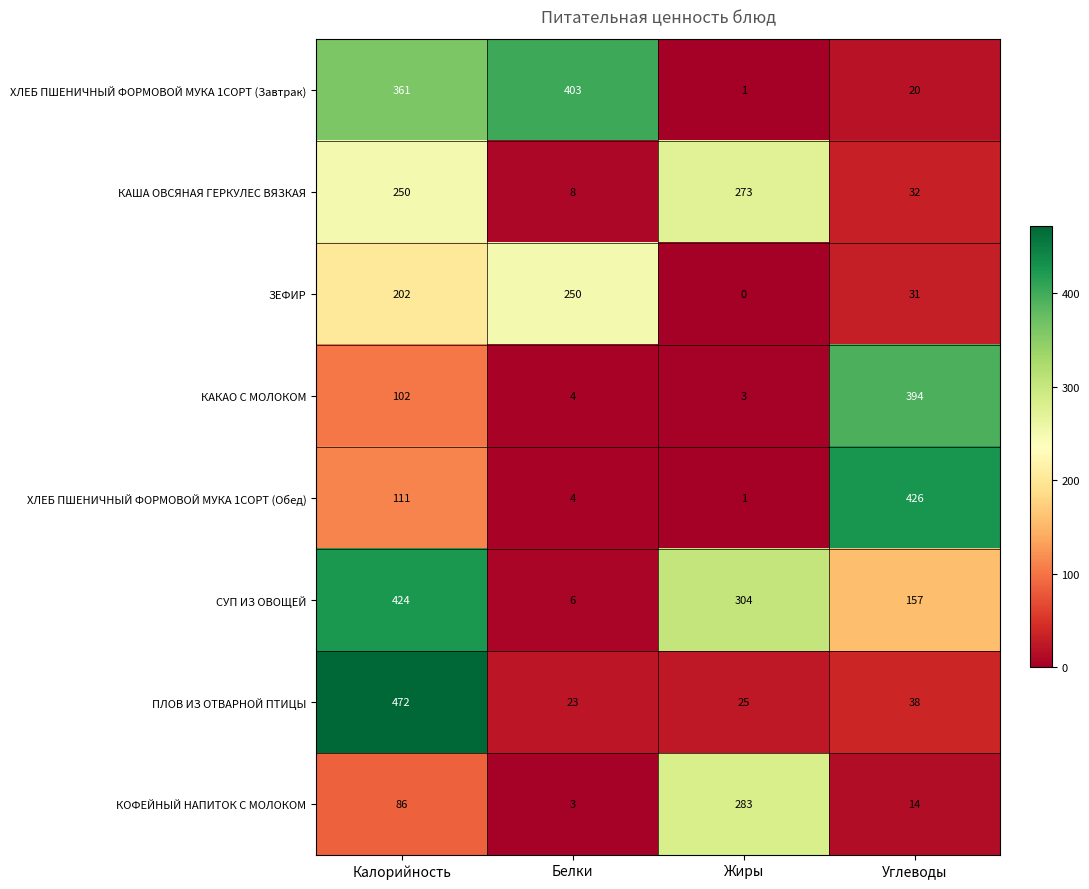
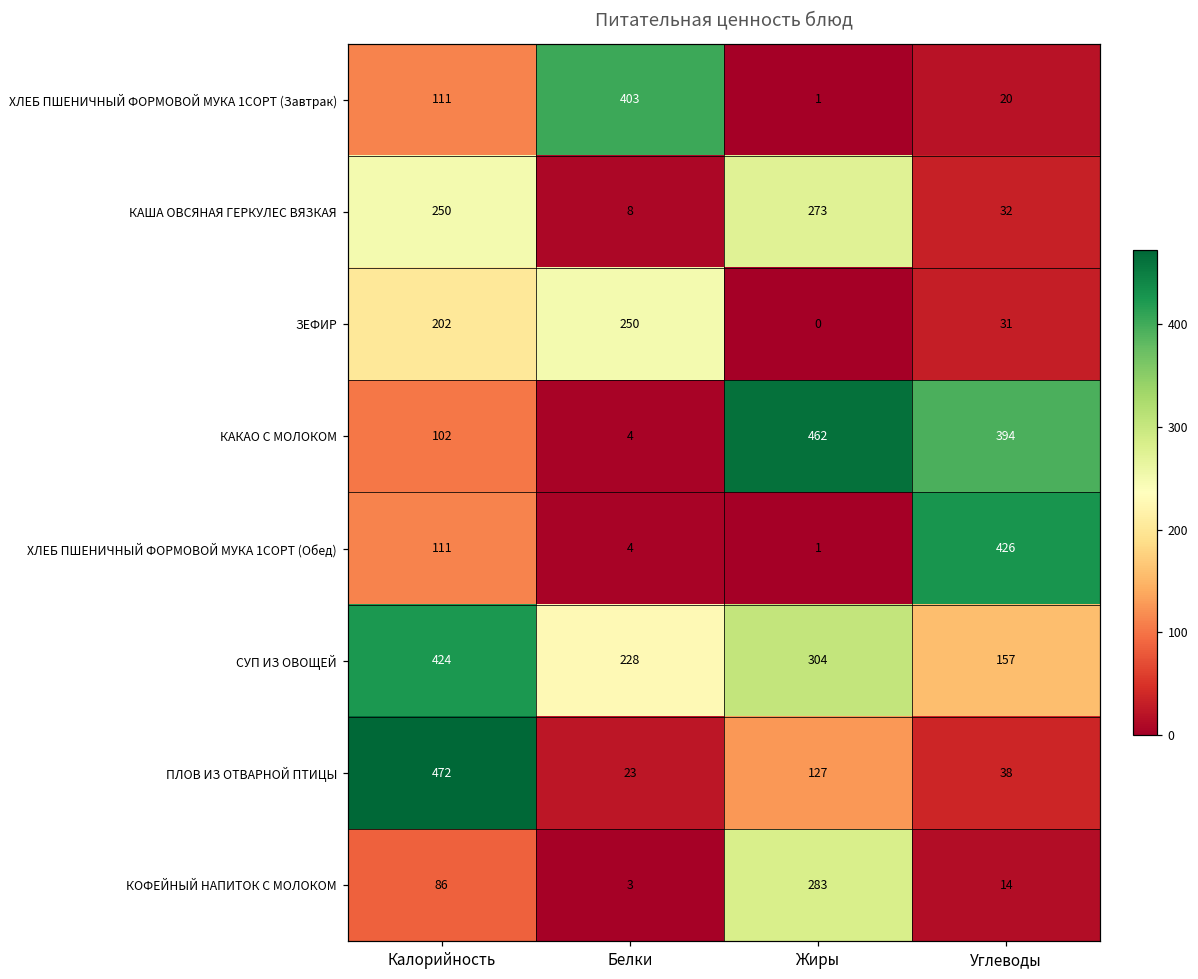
  {
    "ХЛЕБ ПШЕНИЧНЫЙ ФОРМОВОЙ МУКА 1СОРТ (Завтрак)": {
-     "Калорийность": 361,
+     "Калорийность": 111,
      "Белки": 403,
      "Жиры": 1,
      "Углеводы": 20
    },
    "КАША ОВСЯНАЯ ГЕРКУЛЕС ВЯЗКАЯ": {
      "Калорийность": 250,
      "Белки": 8,
      "Жиры": 273,
      "Углеводы": 32
    },
    "ЗЕФИР": {
      "Калорийность": 202,
      "Белки": 250,
      "Жиры": 0,
      "Углеводы": 31
    },
    "КАКАО С МОЛОКОМ": {
      "Калорийность": 102,
      "Белки": 4,
-     "Жиры": 3,
+     "Жиры": 462,
      "Углеводы": 394
    },
    "ХЛЕБ ПШЕНИЧНЫЙ ФОРМОВОЙ МУКА 1СОРТ (Обед)": {
      "Калорийность": 111,
      "Белки": 4,
      "Жиры": 1,
      "Углеводы": 426
    },
    "СУП ИЗ ОВОЩЕЙ": {
      "Калорийность": 424,
-     "Белки": 6,
+     "Белки": 228,
      "Жиры": 304,
      "Углеводы": 157
    },
    "ПЛОВ ИЗ ОТВАРНОЙ ПТИЦЫ": {
      "Калорийность": 472,
      "Белки": 23,
-     "Жиры": 25,
+     "Жиры": 127,
      "Углеводы": 38
    },
    "КОФЕЙНЫЙ НАПИТОК С МОЛОКОМ": {
      "Калорийность": 86,
      "Белки": 3,
      "Жиры": 283,
      "Углеводы": 14
    }
  }
